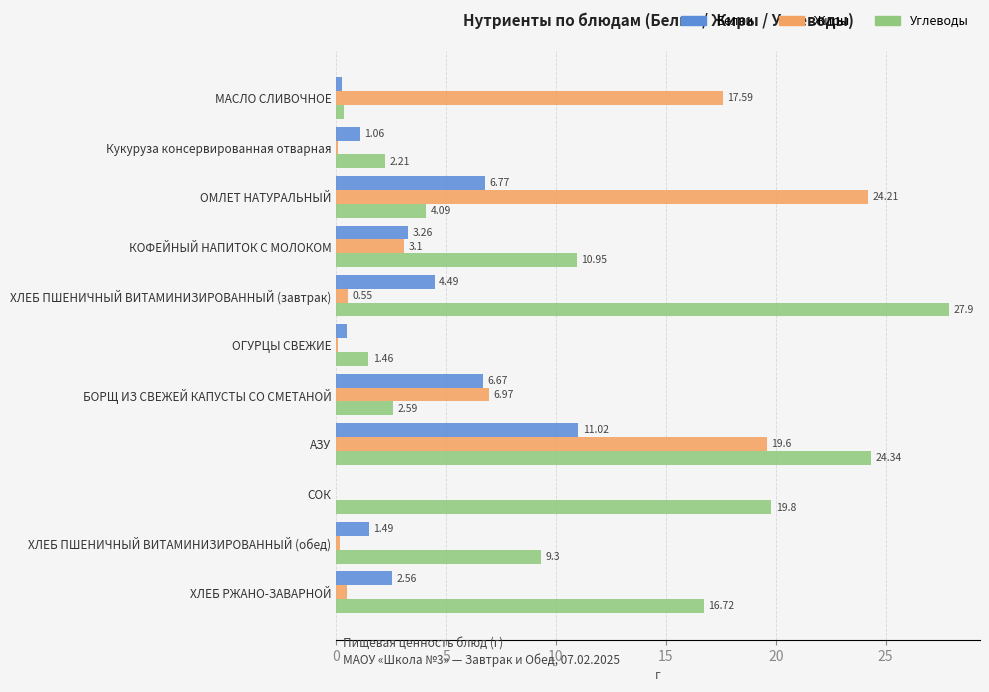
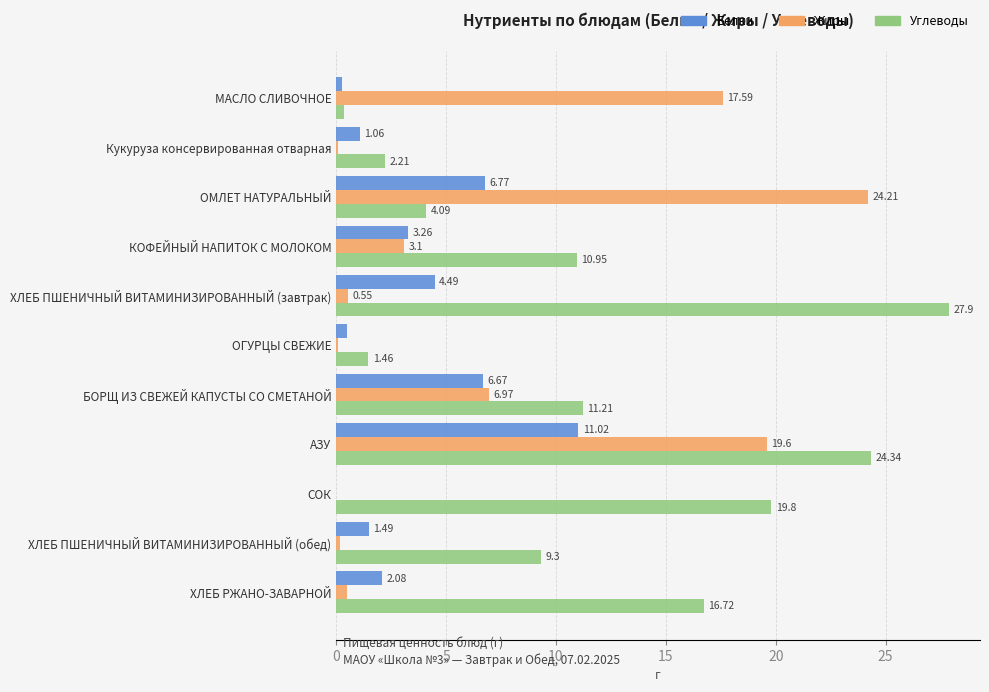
  {
    "Белки": {
      "Кукуруза консервированная отварная": 1.06,
      "ОМЛЕТ НАТУРАЛЬНЫЙ": 6.77,
      "КОФЕЙНЫЙ НАПИТОК С МОЛОКОМ": 3.26,
      "ХЛЕБ ПШЕНИЧНЫЙ ВИТАМИНИЗИРОВАННЫЙ (завтрак)": 4.49,
      "БОРЩ ИЗ СВЕЖЕЙ КАПУСТЫ СО СМЕТАНОЙ": 6.67,
      "АЗУ": 11.02,
      "ХЛЕБ ПШЕНИЧНЫЙ ВИТАМИНИЗИРОВАННЫЙ (обед)": 1.49,
-     "ХЛЕБ РЖАНО-ЗАВАРНОЙ": 2.56
+     "ХЛЕБ РЖАНО-ЗАВАРНОЙ": 2.08
    },
    "Жиры": {
      "МАСЛО СЛИВОЧНОЕ": 17.59,
      "ОМЛЕТ НАТУРАЛЬНЫЙ": 24.21,
      "КОФЕЙНЫЙ НАПИТОК С МОЛОКОМ": 3.1,
      "ХЛЕБ ПШЕНИЧНЫЙ ВИТАМИНИЗИРОВАННЫЙ (завтрак)": 0.55,
      "БОРЩ ИЗ СВЕЖЕЙ КАПУСТЫ СО СМЕТАНОЙ": 6.97,
      "АЗУ": 19.6
    },
    "Углеводы": {
      "Кукуруза консервированная отварная": 2.21,
      "ОМЛЕТ НАТУРАЛЬНЫЙ": 4.09,
      "КОФЕЙНЫЙ НАПИТОК С МОЛОКОМ": 10.95,
      "ХЛЕБ ПШЕНИЧНЫЙ ВИТАМИНИЗИРОВАННЫЙ (завтрак)": 27.9,
      "ОГУРЦЫ СВЕЖИЕ": 1.46,
-     "БОРЩ ИЗ СВЕЖЕЙ КАПУСТЫ СО СМЕТАНОЙ": 2.59,
+     "БОРЩ ИЗ СВЕЖЕЙ КАПУСТЫ СО СМЕТАНОЙ": 11.21,
      "АЗУ": 24.34,
      "СОК": 19.8,
      "ХЛЕБ ПШЕНИЧНЫЙ ВИТАМИНИЗИРОВАННЫЙ (обед)": 9.3,
      "ХЛЕБ РЖАНО-ЗАВАРНОЙ": 16.72
    }
  }
